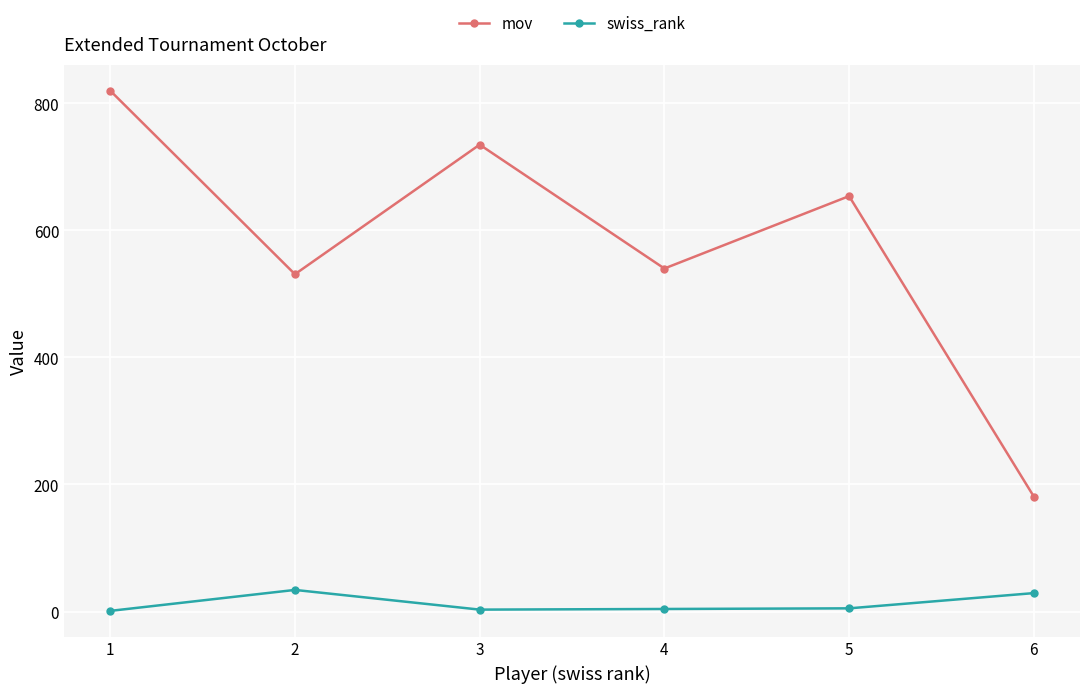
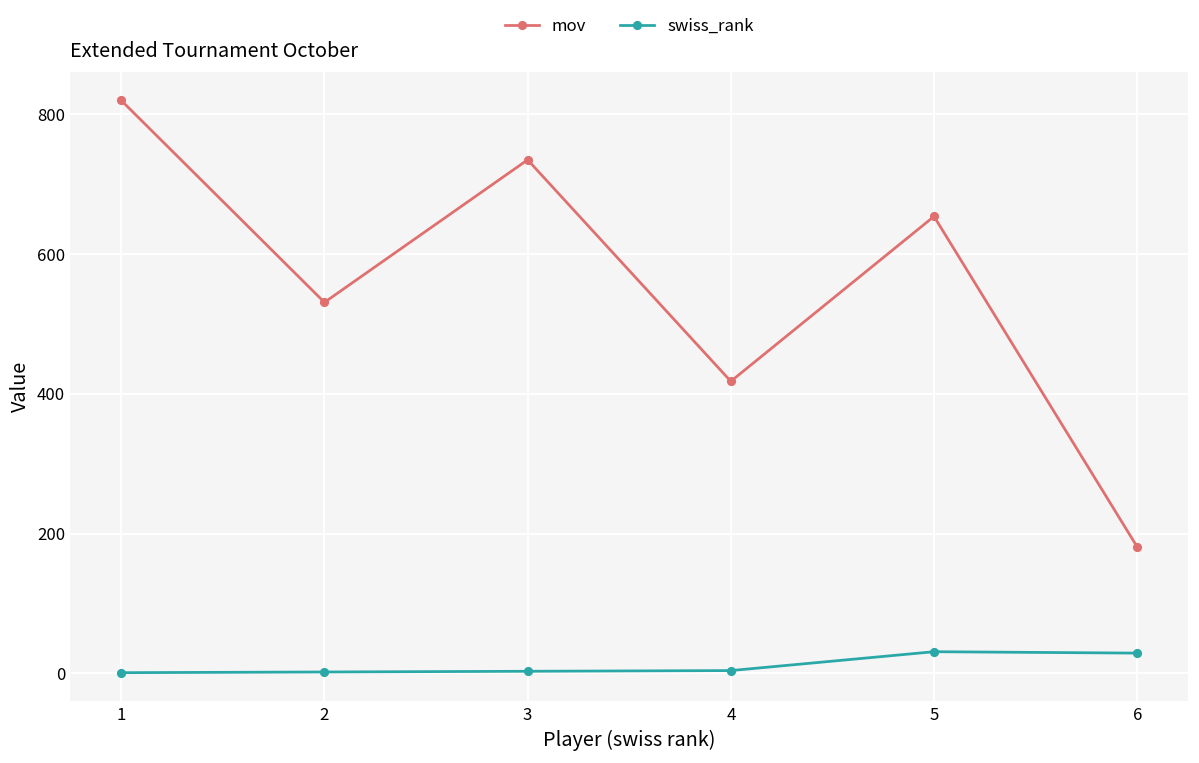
  {
    "mov": {
      "1": 820,
      "2": 530,
      "3": 740,
-     "4": 540,
+     "4": 420,
      "5": 650,
      "6": 180
    },
    "swiss_rank": {
      "1": 0,
-     "2": 30,
+     "2": 0,
      "3": 0,
      "4": 0,
-     "5": 10,
+     "5": 30,
      "6": 30
    }
  }
